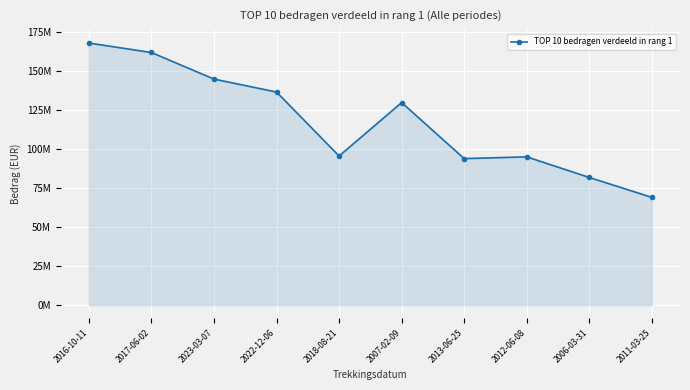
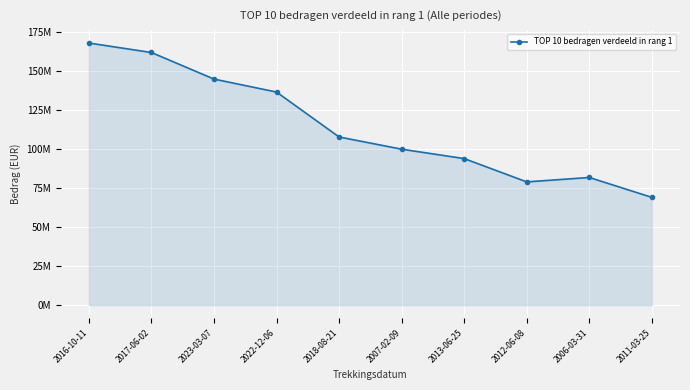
  {
    "2016-10-11": 168000000,
    "2017-06-02": 162000000,
    "2023-03-07": 145000000,
    "2022-12-06": 137000000,
-   "2018-08-21": 96000000,
-   "2007-02-09": 130000000,
+   "2018-08-21": 108000000,
+   "2007-02-09": 100000000,
    "2013-06-25": 94000000,
-   "2012-06-08": 95000000,
+   "2012-06-08": 79000000,
    "2006-03-31": 82000000,
    "2011-03-25": 69000000
  }
